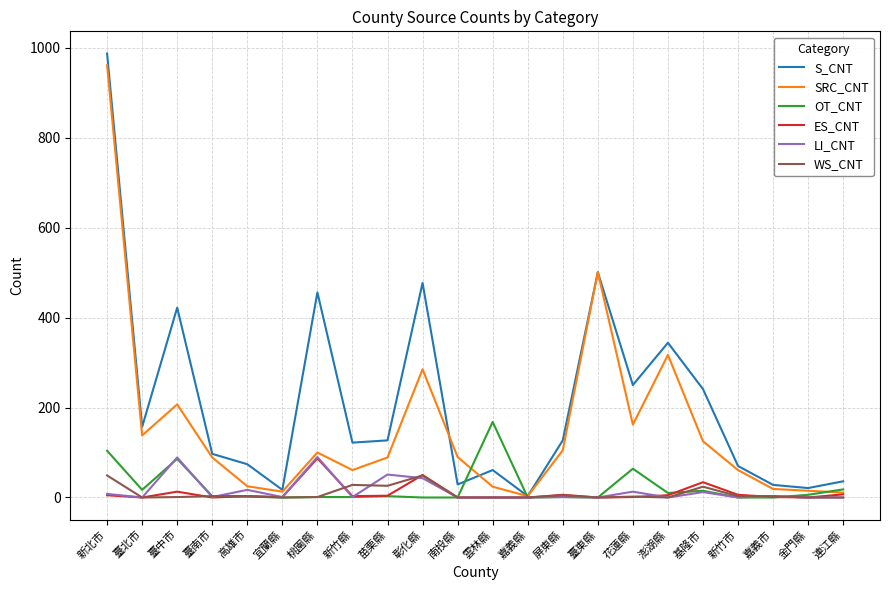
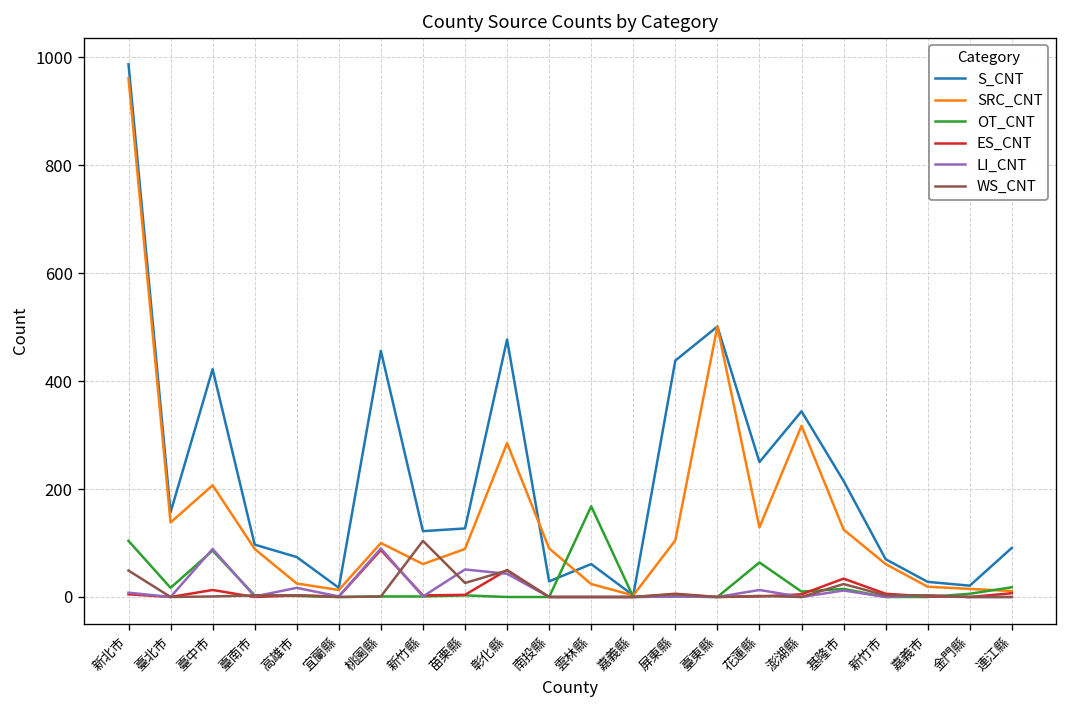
  {
    "S_CNT": {
      "新北市": 990,
      "臺北市": 160,
      "臺中市": 420,
      "臺南市": 100,
      "高雄市": 70,
      "桃園縣": 460,
      "新竹縣": 120,
      "苗栗縣": 130,
      "彰化縣": 480,
      "南投縣": 30,
      "雲林縣": 60,
-     "屏東縣": 130,
+     "屏東縣": 440,
      "花蓮縣": 250,
      "澎湖縣": 340,
-     "基隆市": 240,
+     "基隆市": 220,
      "新竹市": 70,
      "嘉義市": 30,
      "金門縣": 20,
-     "連江縣": 40
+     "連江縣": 90
    },
    "SRC_CNT": {
      "新北市": 960,
      "臺北市": 140,
      "臺中市": 210,
      "臺南市": 90,
      "高雄市": 30,
      "桃園縣": 100,
      "新竹縣": 60,
      "苗栗縣": 90,
      "彰化縣": 290,
      "南投縣": 90,
      "雲林縣": 20,
      "屏東縣": 110,
-     "花蓮縣": 160,
+     "花蓮縣": 130,
      "澎湖縣": 320,
      "基隆市": 130,
      "新竹市": 60,
      "嘉義市": 20,
      "金門縣": 20
    },
    "OT_CNT": {
      "新北市": 100,
      "臺北市": 20,
      "彰化縣": 0,
      "雲林縣": 170,
      "花蓮縣": 60,
      "金門縣": 10,
      "連江縣": 20
    },
    "ES_CNT": {
      "臺中市": 10,
      "基隆市": 30
    },
    "LI_CNT": {
      "高雄市": 20,
      "苗栗縣": 50,
      "彰化縣": 40,
      "花蓮縣": 10
    },
    "WS_CNT": {
      "新北市": 50,
      "臺中市": 0,
-     "新竹縣": 30,
+     "新竹縣": 100,
      "苗栗縣": 30,
      "基隆市": 20
    }
  }
